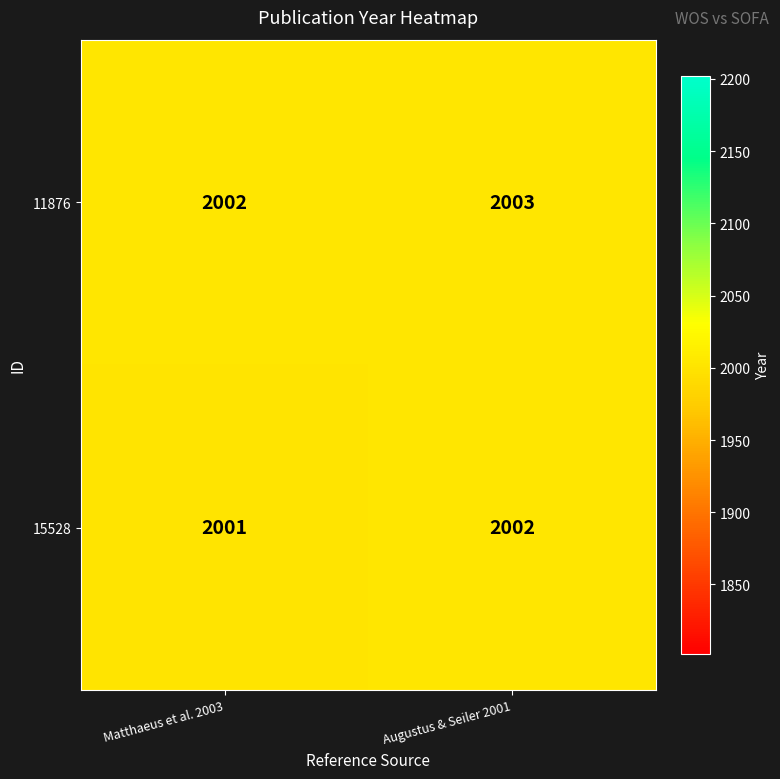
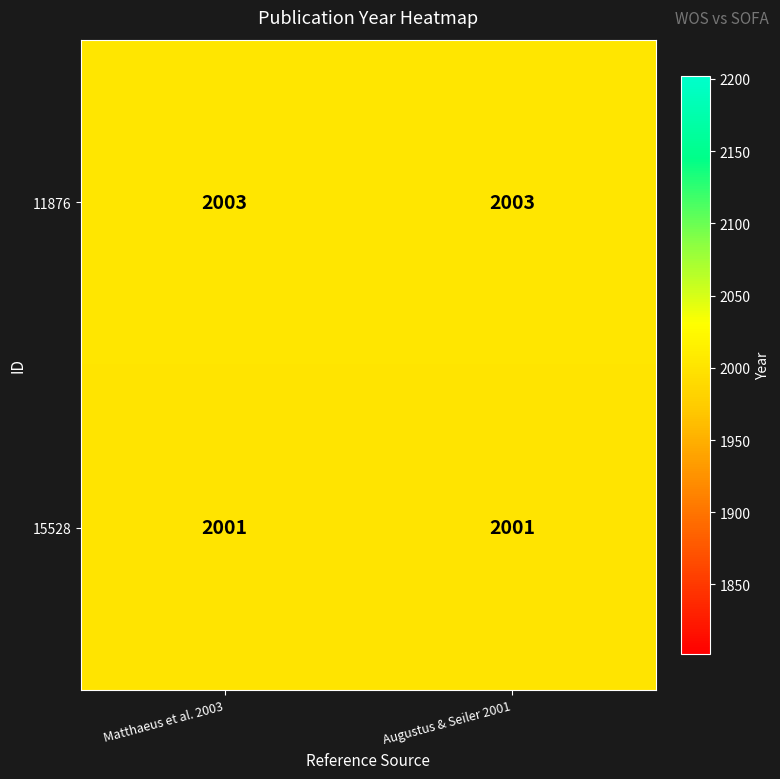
  {
    "11876": {
-     "Matthaeus et al. 2003": 2002,
+     "Matthaeus et al. 2003": 2003,
      "Augustus & Seiler 2001": 2003
    },
    "15528": {
      "Matthaeus et al. 2003": 2001,
-     "Augustus & Seiler 2001": 2002
+     "Augustus & Seiler 2001": 2001
    }
  }
